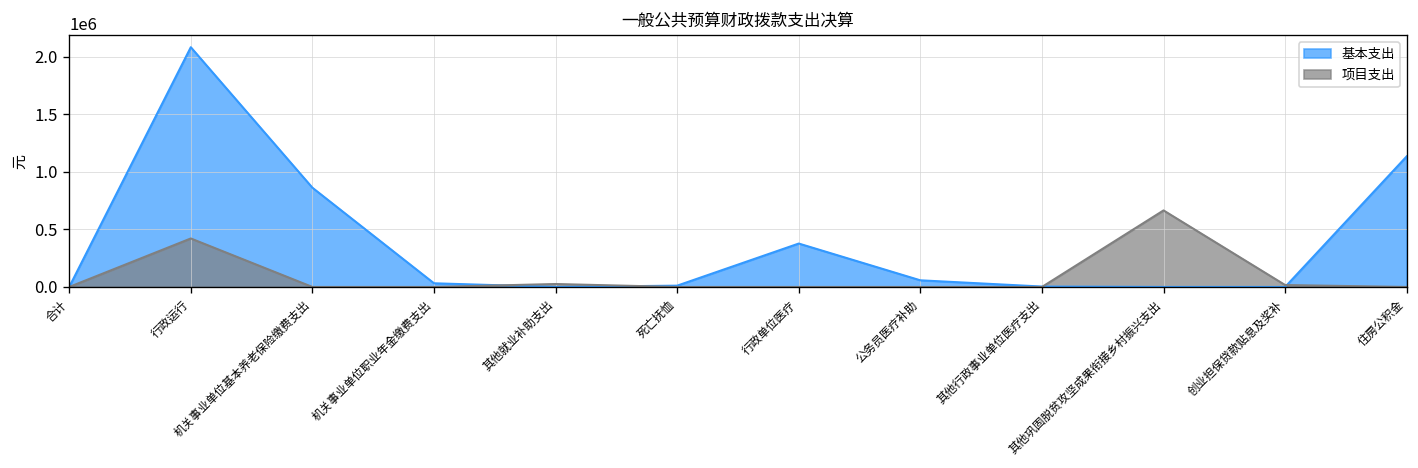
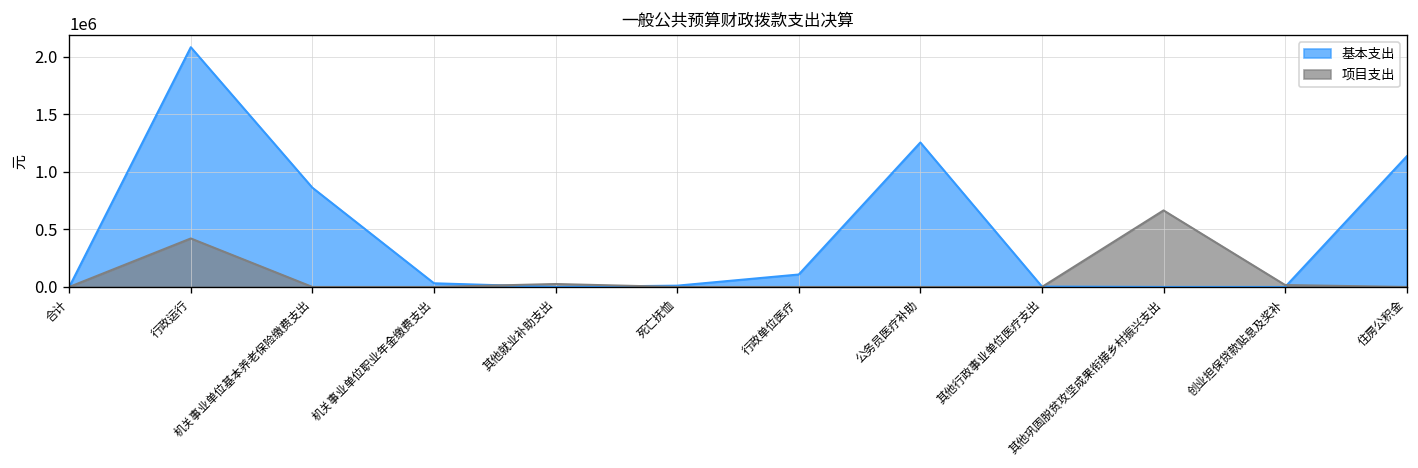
  {
    "基本支出": {
      "行政运行": 2100000,
      "机关事业单位基本养老保险缴费支出": 900000,
      "机关事业单位职业年金缴费支出": 0,
-     "行政单位医疗": 400000,
-     "公务员医疗补助": 100000,
+     "行政单位医疗": 100000,
+     "公务员医疗补助": 1300000,
      "其他巩固脱贫攻坚成果衔接乡村振兴支出": 0,
      "住房公积金": 1100000
    },
    "项目支出": {
      "行政运行": 400000,
      "机关事业单位基本养老保险缴费支出": 0,
      "机关事业单位职业年金缴费支出": 0,
      "行政单位医疗": 0,
      "公务员医疗补助": 0,
      "其他巩固脱贫攻坚成果衔接乡村振兴支出": 700000,
      "住房公积金": 0
    }
  }
